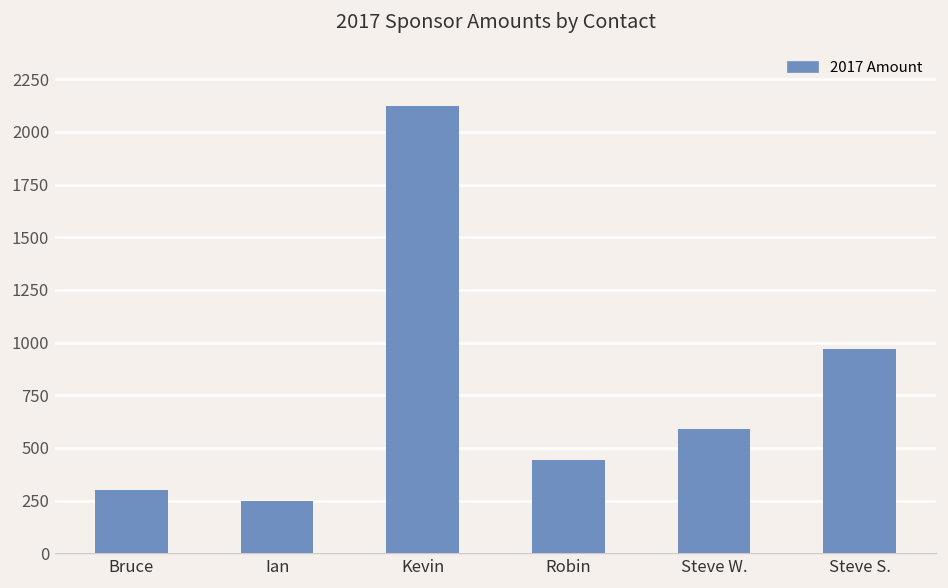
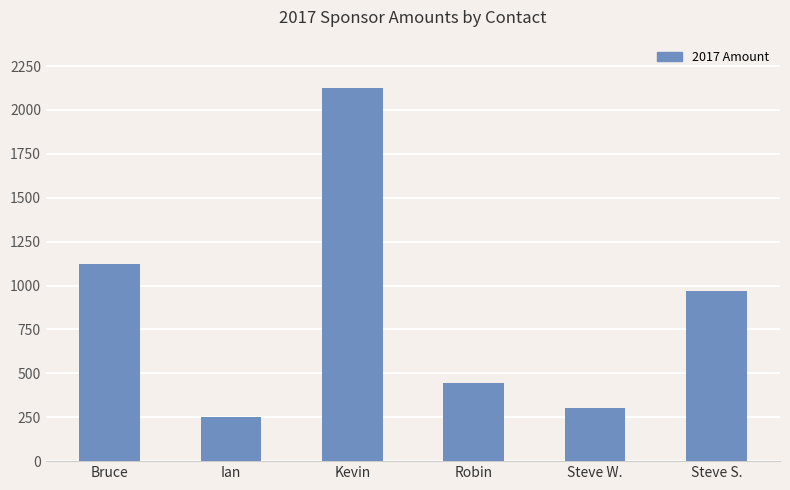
  {
-   "Bruce": 300,
+   "Bruce": 1130,
    "Ian": 250,
    "Kevin": 2130,
    "Robin": 440,
-   "Steve W.": 590,
+   "Steve W.": 300,
    "Steve S.": 970
  }
